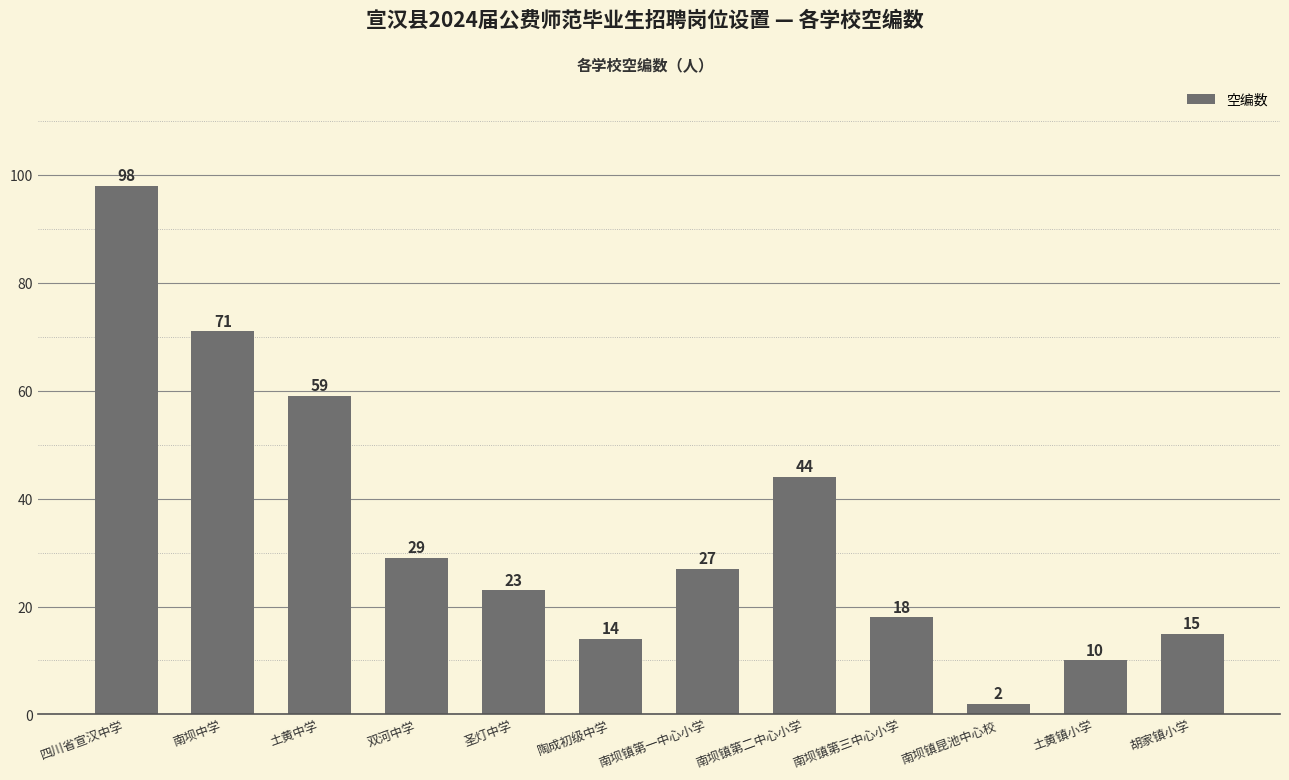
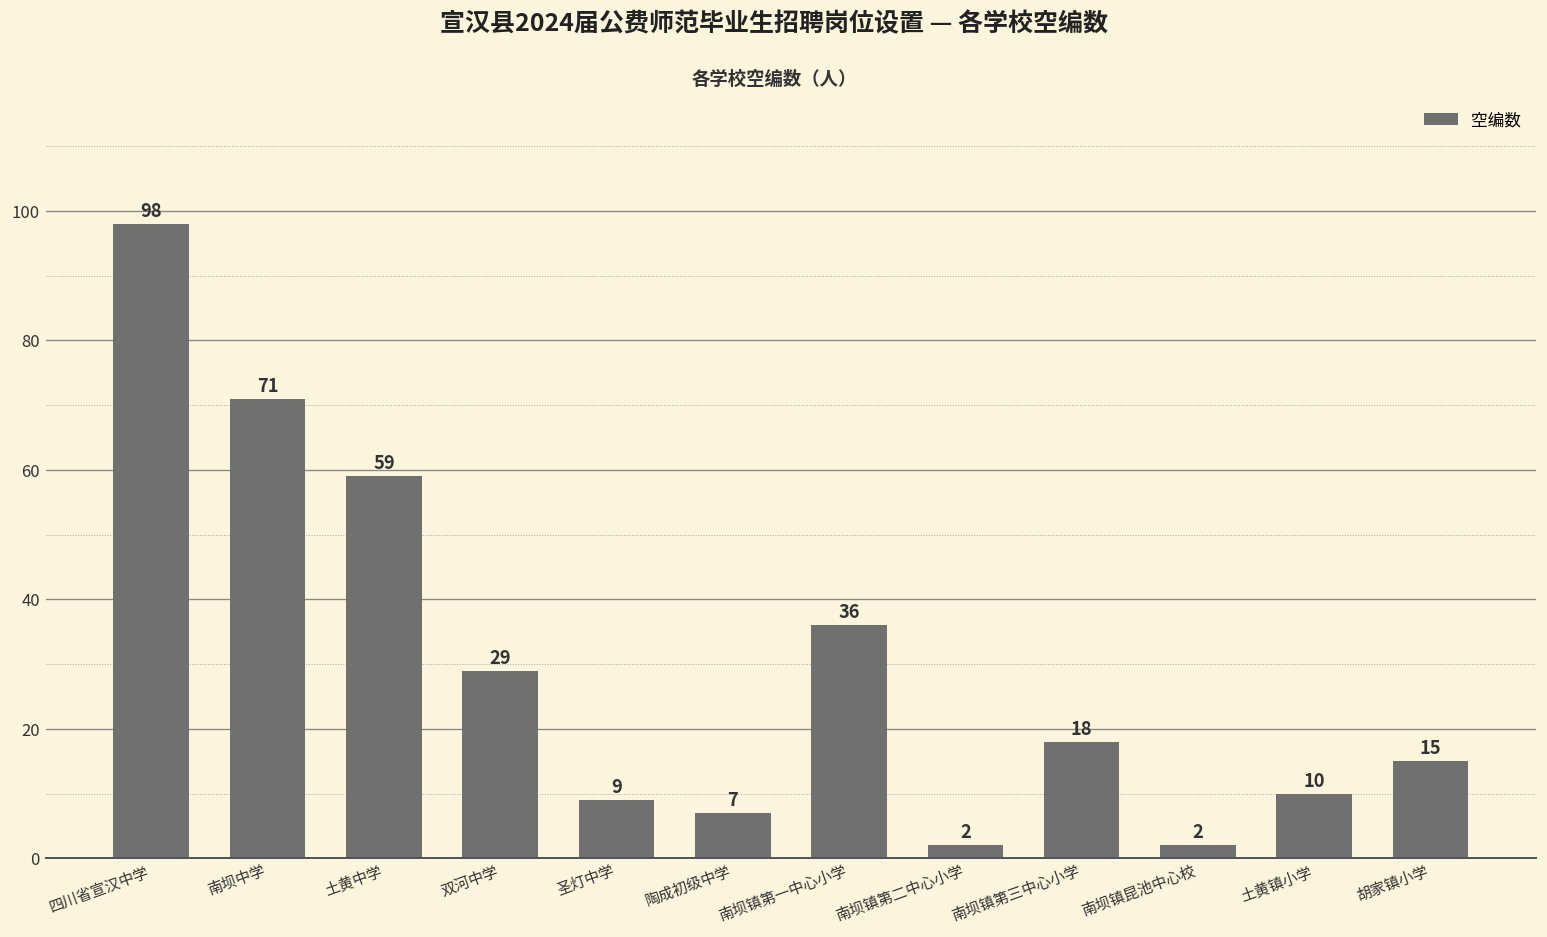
  {
    "四川省宣汉中学": 98,
    "南坝中学": 71,
    "土黄中学": 59,
    "双河中学": 29,
-   "圣灯中学": 23,
-   "陶成初级中学": 14,
-   "南坝镇第一中心小学": 27,
-   "南坝镇第二中心小学": 44,
+   "圣灯中学": 9,
+   "陶成初级中学": 7,
+   "南坝镇第一中心小学": 36,
+   "南坝镇第二中心小学": 2,
    "南坝镇第三中心小学": 18,
    "南坝镇昆池中心校": 2,
    "土黄镇小学": 10,
    "胡家镇小学": 15
  }
